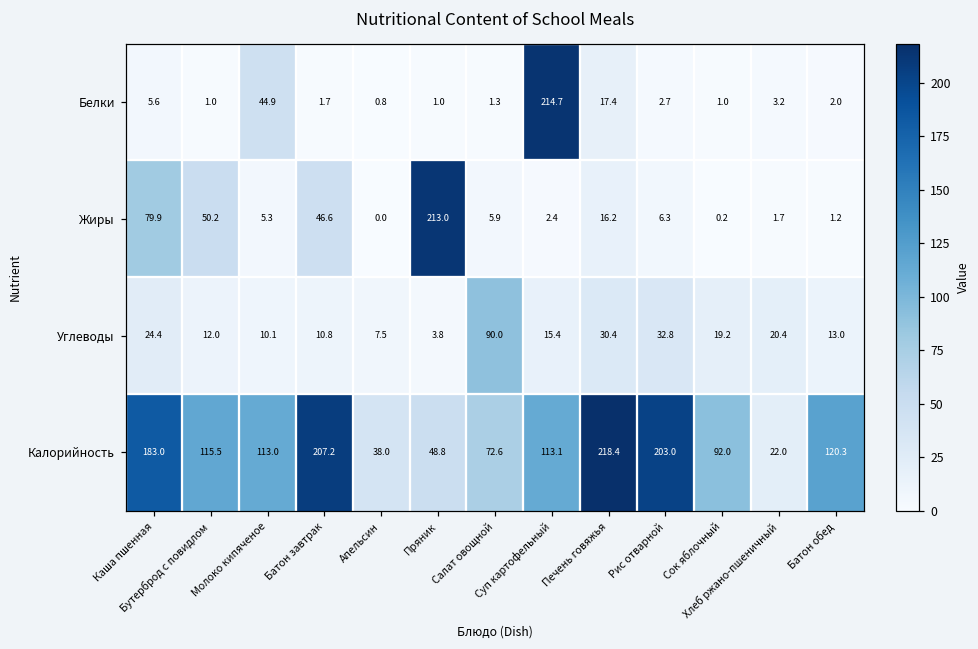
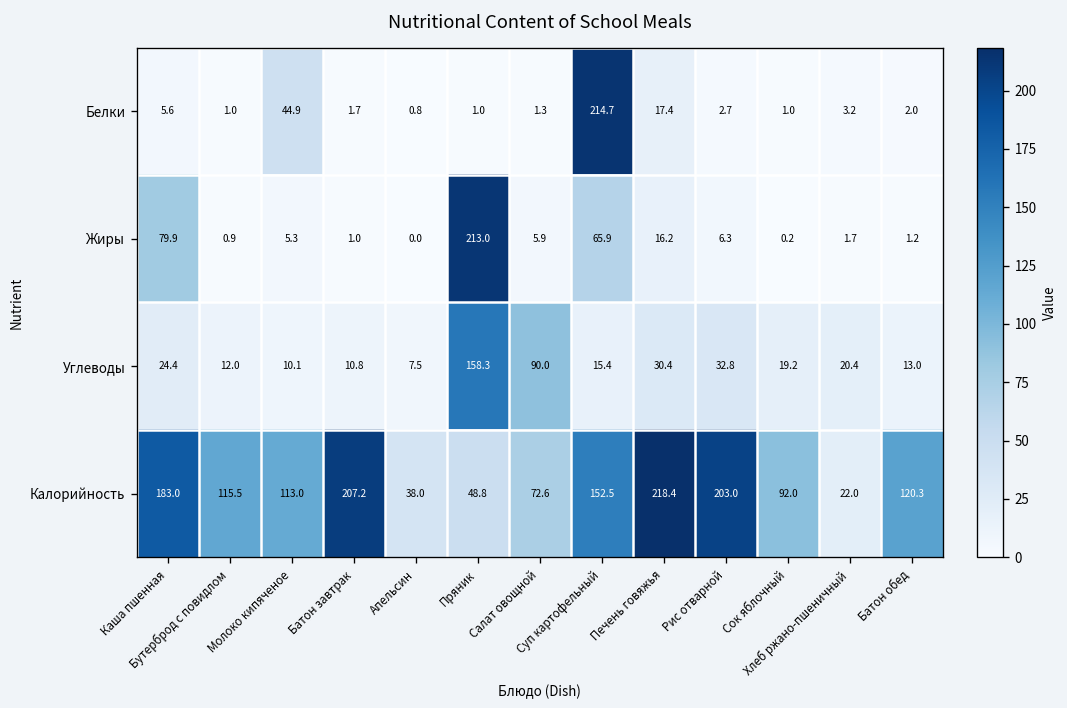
  {
    "Белки": {
      "Каша пшенная": 5.6,
      "Бутерброд с повидлом": 1.0,
      "Молоко кипяченое": 44.9,
      "Батон завтрак": 1.7,
      "Апельсин": 0.8,
      "Пряник": 1.0,
      "Салат овощной": 1.3,
      "Суп картофельный": 214.7,
      "Печень говяжья": 17.4,
      "Рис отварной": 2.7,
      "Сок яблочный": 1.0,
      "Хлеб ржано-пшеничный": 3.2,
      "Батон обед": 2.0
    },
    "Жиры": {
      "Каша пшенная": 79.9,
-     "Бутерброд с повидлом": 50.2,
+     "Бутерброд с повидлом": 0.9,
      "Молоко кипяченое": 5.3,
-     "Батон завтрак": 46.6,
+     "Батон завтрак": 1.0,
      "Апельсин": 0.0,
      "Пряник": 213.0,
      "Салат овощной": 5.9,
-     "Суп картофельный": 2.4,
+     "Суп картофельный": 65.9,
      "Печень говяжья": 16.2,
      "Рис отварной": 6.3,
      "Сок яблочный": 0.2,
      "Хлеб ржано-пшеничный": 1.7,
      "Батон обед": 1.2
    },
    "Углеводы": {
      "Каша пшенная": 24.4,
      "Бутерброд с повидлом": 12.0,
      "Молоко кипяченое": 10.1,
      "Батон завтрак": 10.8,
      "Апельсин": 7.5,
-     "Пряник": 3.8,
+     "Пряник": 158.3,
      "Салат овощной": 90.0,
      "Суп картофельный": 15.4,
      "Печень говяжья": 30.4,
      "Рис отварной": 32.8,
      "Сок яблочный": 19.2,
      "Хлеб ржано-пшеничный": 20.4,
      "Батон обед": 13.0
    },
    "Калорийность": {
      "Каша пшенная": 183.0,
      "Бутерброд с повидлом": 115.5,
      "Молоко кипяченое": 113.0,
      "Батон завтрак": 207.2,
      "Апельсин": 38.0,
      "Пряник": 48.8,
      "Салат овощной": 72.6,
-     "Суп картофельный": 113.1,
+     "Суп картофельный": 152.5,
      "Печень говяжья": 218.4,
      "Рис отварной": 203.0,
      "Сок яблочный": 92.0,
      "Хлеб ржано-пшеничный": 22.0,
      "Батон обед": 120.3
    }
  }
